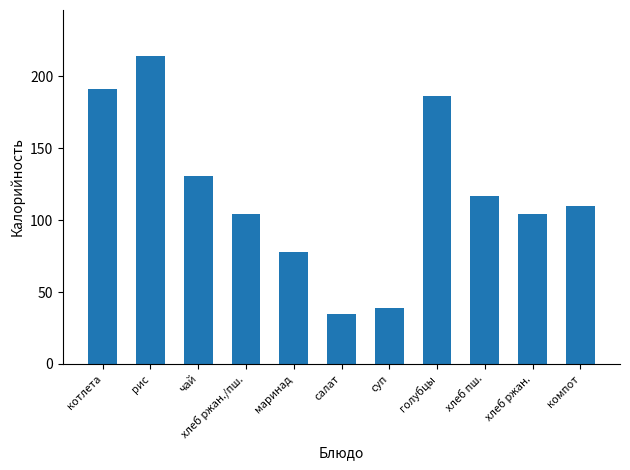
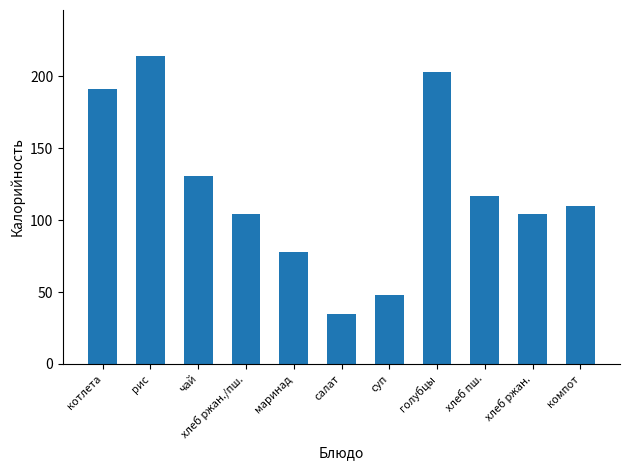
  {
    "котлета": 191,
    "рис": 214,
    "чай": 131,
    "хлеб ржан./пш.": 104,
    "маринад": 78,
    "салат": 35,
-   "суп": 39,
-   "голубцы": 186,
+   "суп": 48,
+   "голубцы": 203,
    "хлеб пш.": 117,
    "хлеб ржан.": 104,
    "компот": 110
  }
